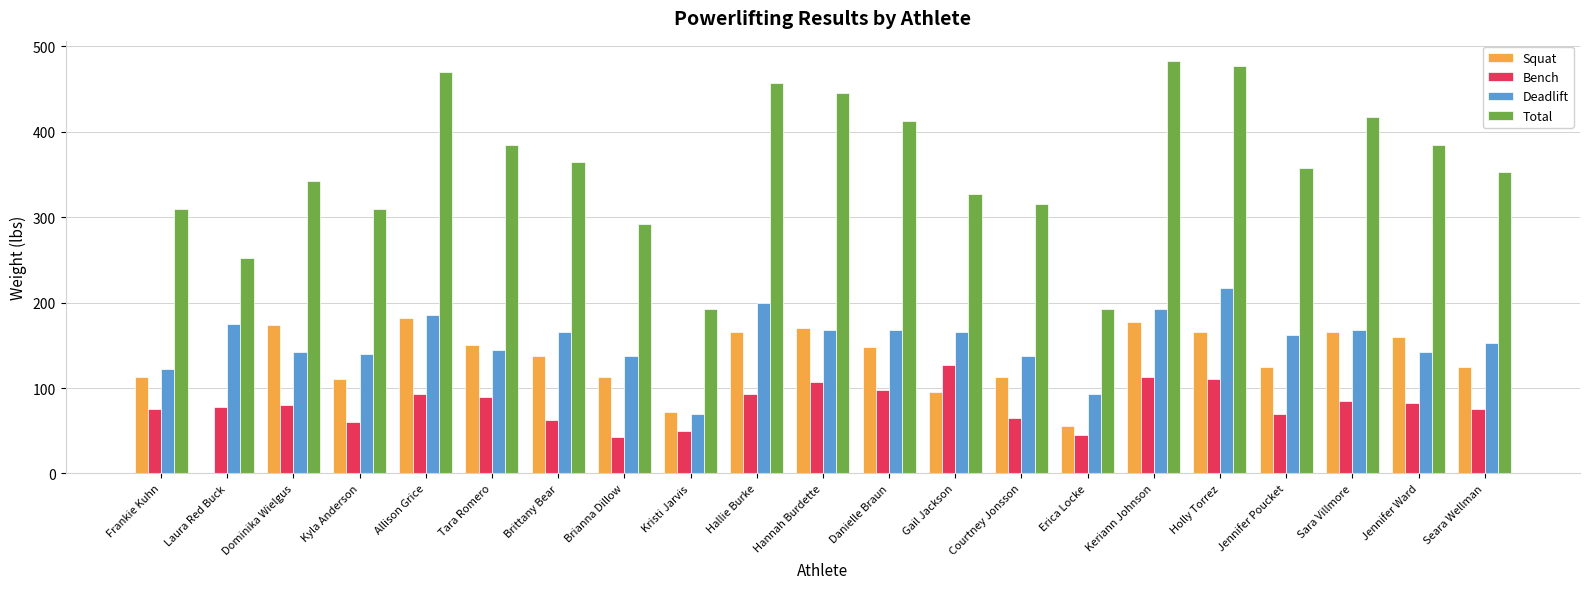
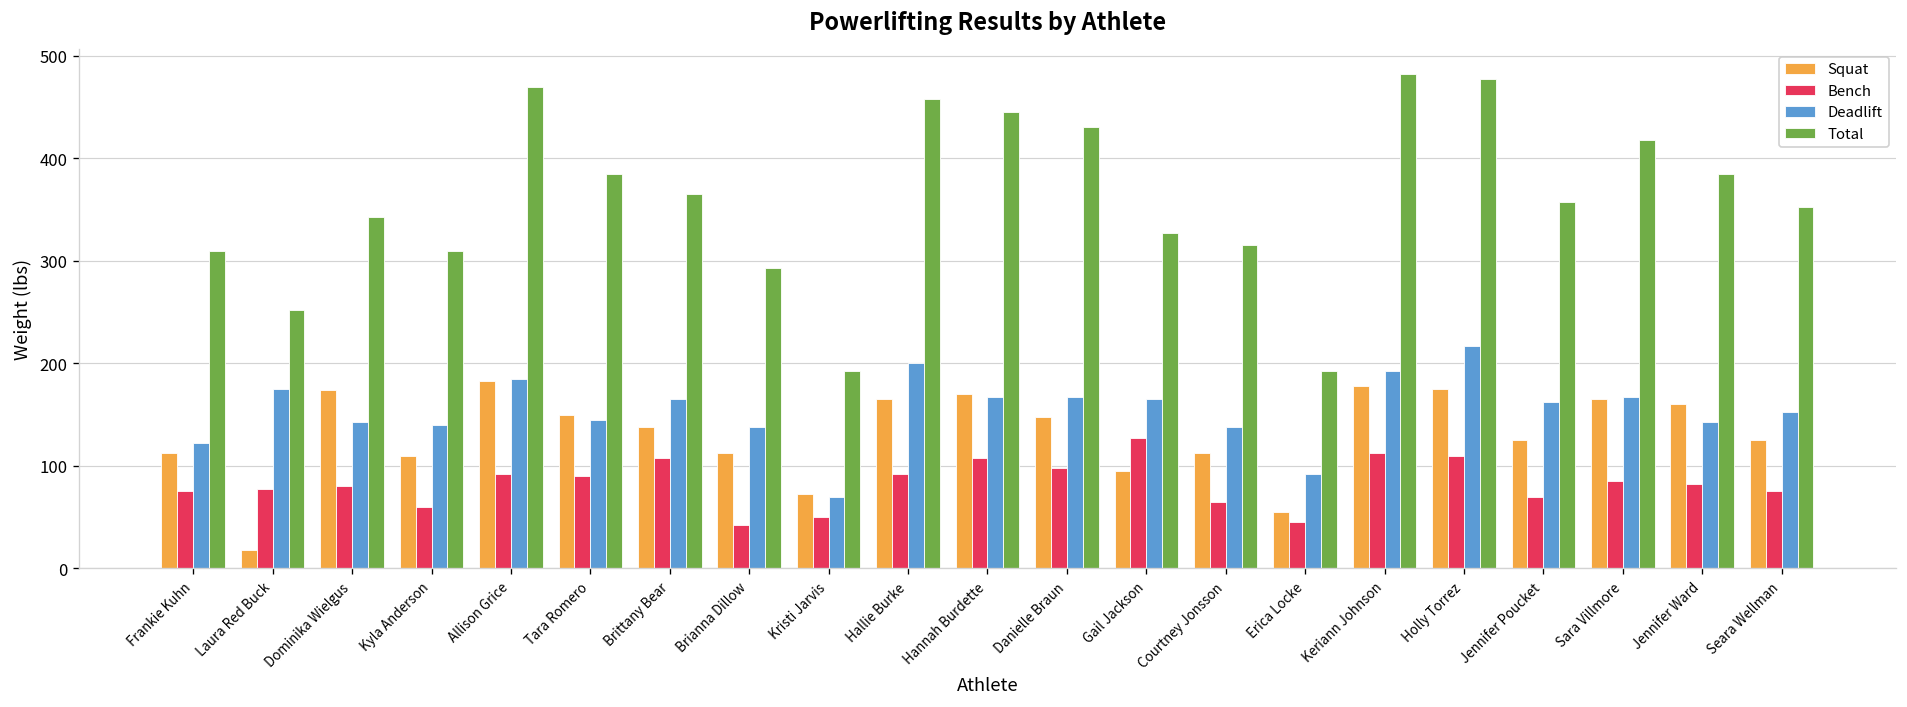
  {
    "Squat": {
      "Frankie Kuhn": 110,
-     "Laura Red Buck": 0,
+     "Laura Red Buck": 20,
      "Dominika Wielgus": 170,
      "Kyla Anderson": 110,
      "Allison Grice": 180,
      "Tara Romero": 150,
      "Brittany Bear": 140,
      "Brianna Dillow": 110,
      "Kristi Jarvis": 70,
      "Hallie Burke": 170,
      "Hannah Burdette": 170,
      "Danielle Braun": 150,
      "Gail Jackson": 100,
      "Courtney Jonsson": 110,
      "Erica Locke": 60,
      "Keriann Johnson": 180,
-     "Holly Torrez": 170,
+     "Holly Torrez": 180,
      "Jennifer Poucket": 130,
      "Sara Villmore": 170,
      "Jennifer Ward": 160,
      "Seara Wellman": 130
    },
    "Bench": {
      "Frankie Kuhn": 80,
      "Laura Red Buck": 80,
      "Dominika Wielgus": 80,
      "Kyla Anderson": 60,
      "Allison Grice": 90,
      "Tara Romero": 90,
-     "Brittany Bear": 60,
+     "Brittany Bear": 110,
      "Brianna Dillow": 40,
      "Kristi Jarvis": 50,
      "Hallie Burke": 90,
      "Hannah Burdette": 110,
      "Danielle Braun": 100,
      "Gail Jackson": 130,
      "Courtney Jonsson": 70,
      "Erica Locke": 50,
      "Keriann Johnson": 110,
      "Holly Torrez": 110,
      "Jennifer Poucket": 70,
      "Sara Villmore": 90,
      "Jennifer Ward": 80,
      "Seara Wellman": 80
    },
    "Deadlift": {
      "Frankie Kuhn": 120,
      "Laura Red Buck": 180,
      "Dominika Wielgus": 140,
      "Kyla Anderson": 140,
      "Allison Grice": 190,
      "Tara Romero": 150,
      "Brittany Bear": 170,
      "Brianna Dillow": 140,
      "Kristi Jarvis": 70,
      "Hallie Burke": 200,
      "Hannah Burdette": 170,
      "Danielle Braun": 170,
      "Gail Jackson": 170,
      "Courtney Jonsson": 140,
      "Erica Locke": 90,
      "Keriann Johnson": 190,
      "Holly Torrez": 220,
      "Jennifer Poucket": 160,
      "Sara Villmore": 170,
      "Jennifer Ward": 140,
      "Seara Wellman": 150
    },
    "Total": {
      "Frankie Kuhn": 310,
      "Laura Red Buck": 250,
      "Dominika Wielgus": 340,
      "Kyla Anderson": 310,
      "Allison Grice": 470,
      "Tara Romero": 390,
      "Brittany Bear": 370,
      "Brianna Dillow": 290,
      "Kristi Jarvis": 190,
      "Hallie Burke": 460,
      "Hannah Burdette": 450,
-     "Danielle Braun": 410,
+     "Danielle Braun": 430,
      "Gail Jackson": 330,
      "Courtney Jonsson": 320,
      "Erica Locke": 190,
      "Keriann Johnson": 480,
      "Holly Torrez": 480,
      "Jennifer Poucket": 360,
      "Sara Villmore": 420,
      "Jennifer Ward": 390,
      "Seara Wellman": 350
    }
  }
